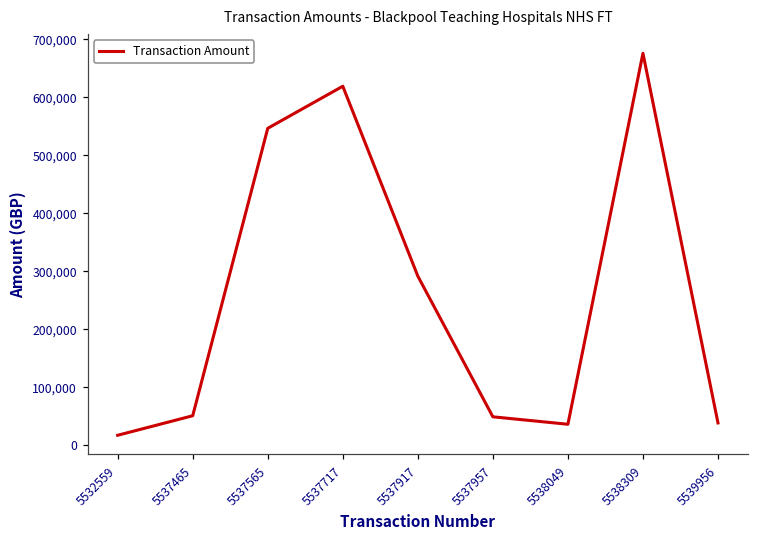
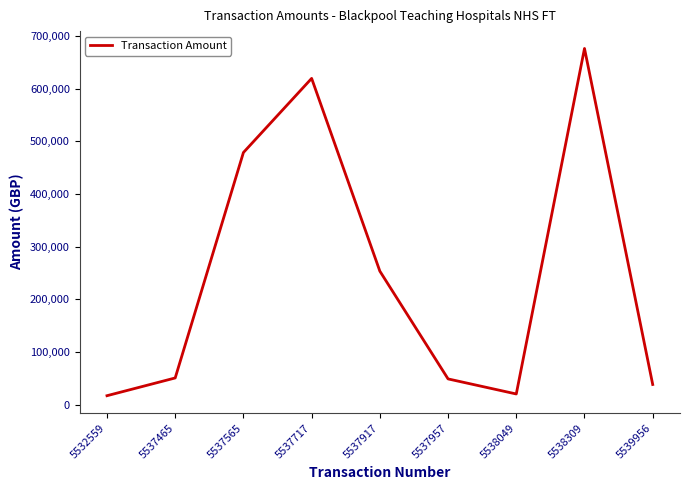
  {
    "5532559": "20,000",
    "5537465": "50,000",
-   "5537565": "550,000",
+   "5537565": "480,000",
    "5537717": "620,000",
-   "5537917": "290,000",
+   "5537917": "250,000",
    "5537957": "50,000",
-   "5538049": "40,000",
+   "5538049": "20,000",
    "5538309": "680,000",
    "5539956": "40,000"
  }
